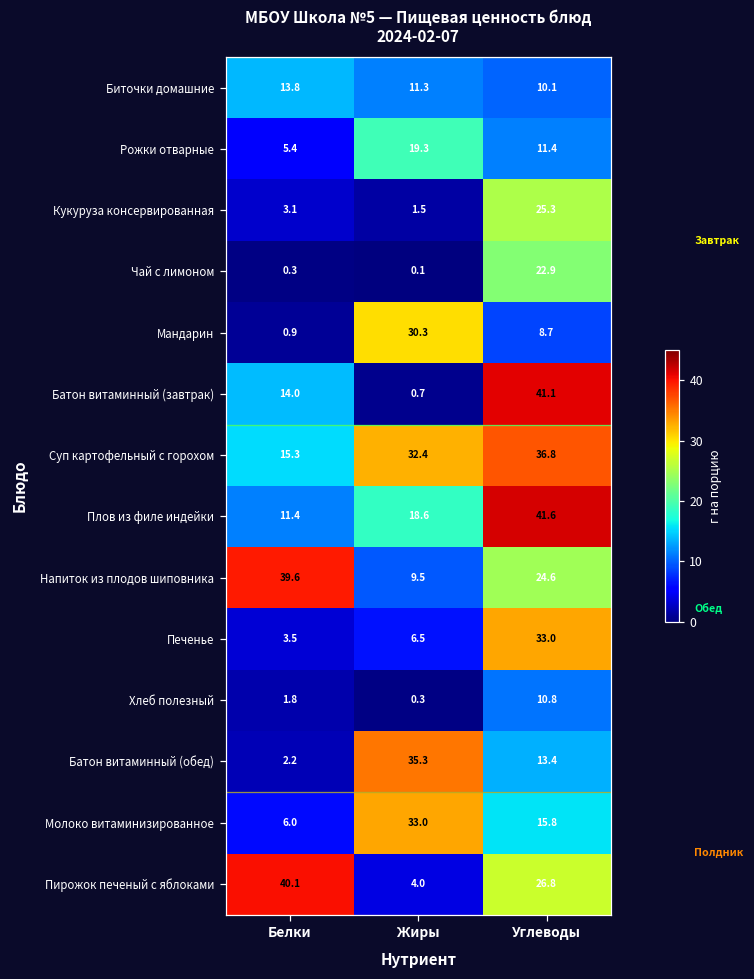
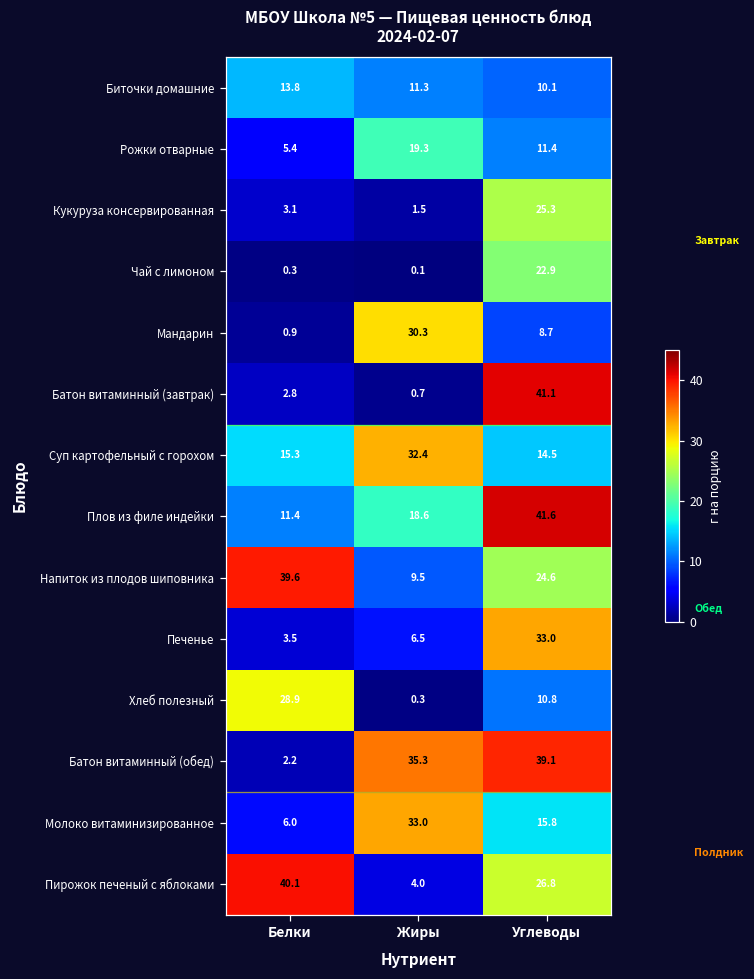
  {
    "Биточки домашние": {
      "Белки": 13.8,
      "Жиры": 11.3,
      "Углеводы": 10.1
    },
    "Рожки отварные": {
      "Белки": 5.4,
      "Жиры": 19.3,
      "Углеводы": 11.4
    },
    "Кукуруза консервированная": {
      "Белки": 3.1,
      "Жиры": 1.5,
      "Углеводы": 25.3
    },
    "Чай с лимоном": {
      "Белки": 0.3,
      "Жиры": 0.1,
      "Углеводы": 22.9
    },
    "Мандарин": {
      "Белки": 0.9,
      "Жиры": 30.3,
      "Углеводы": 8.7
    },
    "Батон витаминный (завтрак)": {
-     "Белки": 14.0,
+     "Белки": 2.8,
      "Жиры": 0.7,
      "Углеводы": 41.1
    },
    "Суп картофельный с горохом": {
      "Белки": 15.3,
      "Жиры": 32.4,
-     "Углеводы": 36.8
+     "Углеводы": 14.5
    },
    "Плов из филе индейки": {
      "Белки": 11.4,
      "Жиры": 18.6,
      "Углеводы": 41.6
    },
    "Напиток из плодов шиповника": {
      "Белки": 39.6,
      "Жиры": 9.5,
      "Углеводы": 24.6
    },
    "Печенье": {
      "Белки": 3.5,
      "Жиры": 6.5,
      "Углеводы": 33.0
    },
    "Хлеб полезный": {
-     "Белки": 1.8,
+     "Белки": 28.9,
      "Жиры": 0.3,
      "Углеводы": 10.8
    },
    "Батон витаминный (обед)": {
      "Белки": 2.2,
      "Жиры": 35.3,
-     "Углеводы": 13.4
+     "Углеводы": 39.1
    },
    "Молоко витаминизированное": {
      "Белки": 6.0,
      "Жиры": 33.0,
      "Углеводы": 15.8
    },
    "Пирожок печеный с яблоками": {
      "Белки": 40.1,
      "Жиры": 4.0,
      "Углеводы": 26.8
    }
  }
